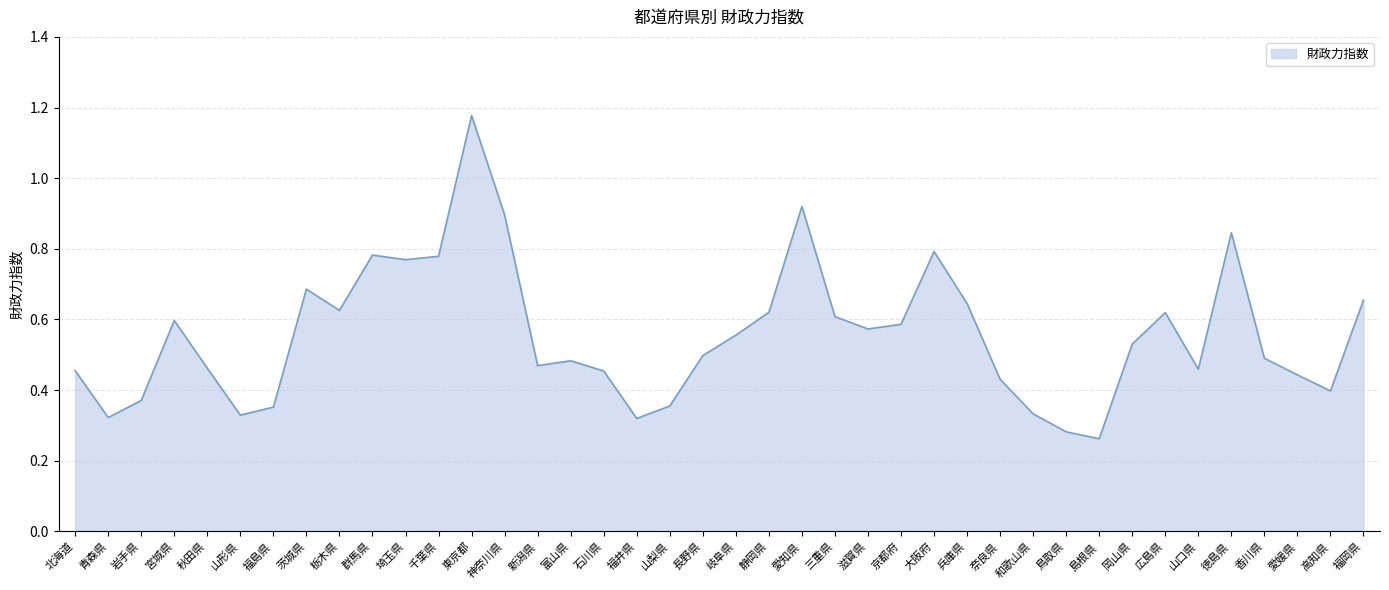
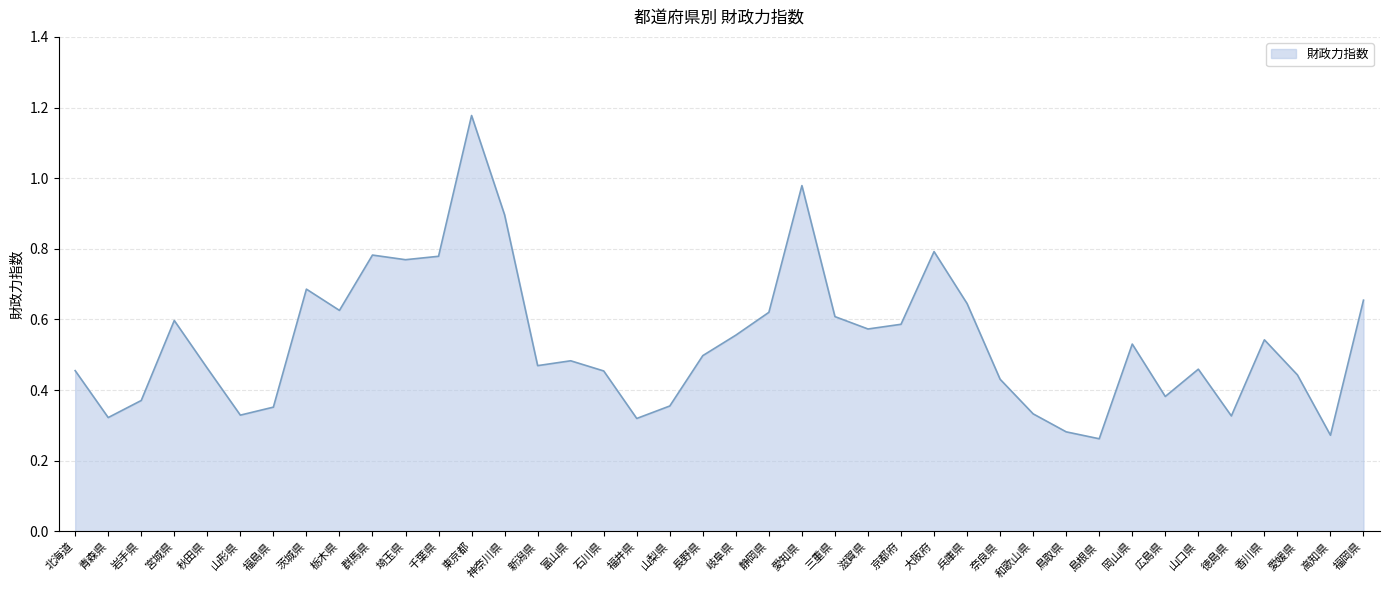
  {
    "北海道": 0.45,
    "青森県": 0.32,
    "岩手県": 0.37,
    "宮城県": 0.60,
    "秋田県": 0.46,
    "山形県": 0.33,
    "福島県": 0.35,
    "茨城県": 0.69,
    "栃木県": 0.63,
    "群馬県": 0.78,
    "埼玉県": 0.77,
    "千葉県": 0.78,
    "東京都": 1.18,
    "神奈川県": 0.90,
    "新潟県": 0.47,
    "富山県": 0.48,
    "石川県": 0.45,
    "福井県": 0.32,
    "山梨県": 0.35,
    "長野県": 0.50,
    "岐阜県": 0.56,
    "静岡県": 0.62,
-   "愛知県": 0.92,
+   "愛知県": 0.98,
    "三重県": 0.61,
    "滋賀県": 0.57,
    "京都府": 0.59,
    "大阪府": 0.79,
    "兵庫県": 0.64,
    "奈良県": 0.43,
    "和歌山県": 0.33,
    "鳥取県": 0.28,
    "島根県": 0.26,
    "岡山県": 0.53,
-   "広島県": 0.62,
+   "広島県": 0.38,
    "山口県": 0.46,
-   "徳島県": 0.85,
-   "香川県": 0.49,
+   "徳島県": 0.33,
+   "香川県": 0.54,
    "愛媛県": 0.44,
-   "高知県": 0.40,
+   "高知県": 0.27,
    "福岡県": 0.65
  }
